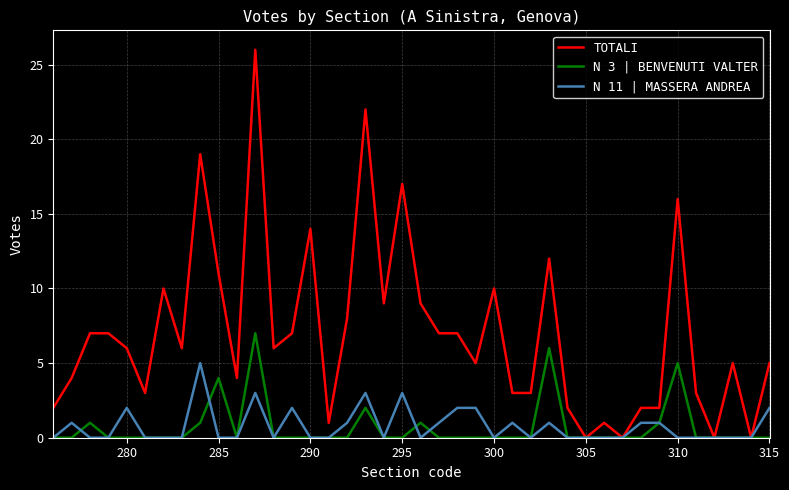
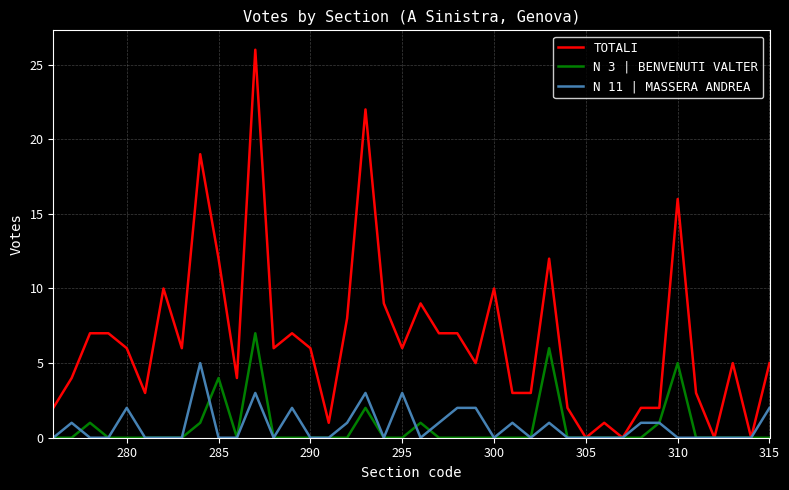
  {
    "TOTALI": {
      "280": 6,
-     "285": 11,
-     "290": 14,
-     "295": 17,
+     "285": 12,
+     "290": 6,
+     "295": 6,
      "300": 10,
      "310": 16,
      "315": 5
    },
    "N 3 | BENVENUTI VALTER": {
      "280": 0,
      "285": 4,
      "295": 0,
      "310": 5,
      "315": 0
    },
    "N 11 | MASSERA ANDREA": {
      "280": 2,
      "285": 0,
      "295": 3,
      "310": 0,
      "315": 2
    }
  }
